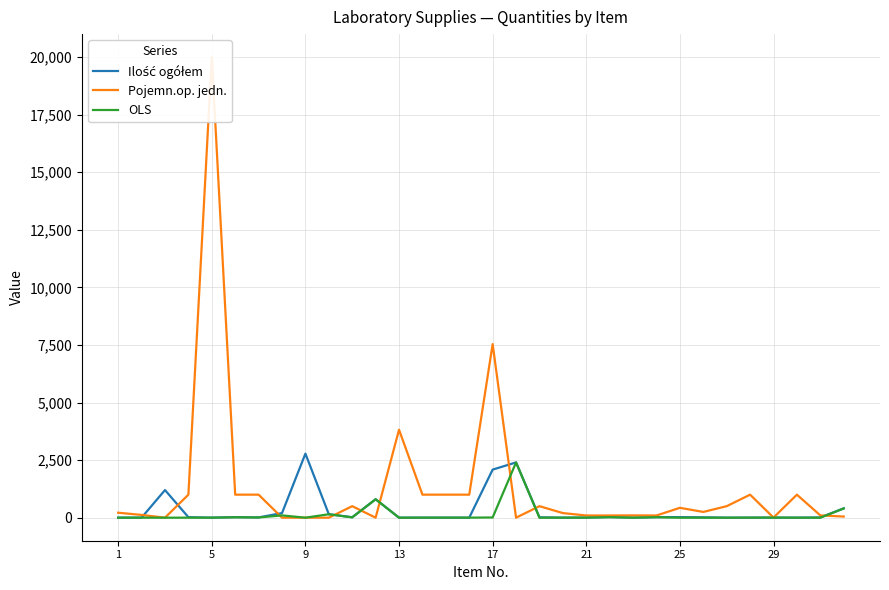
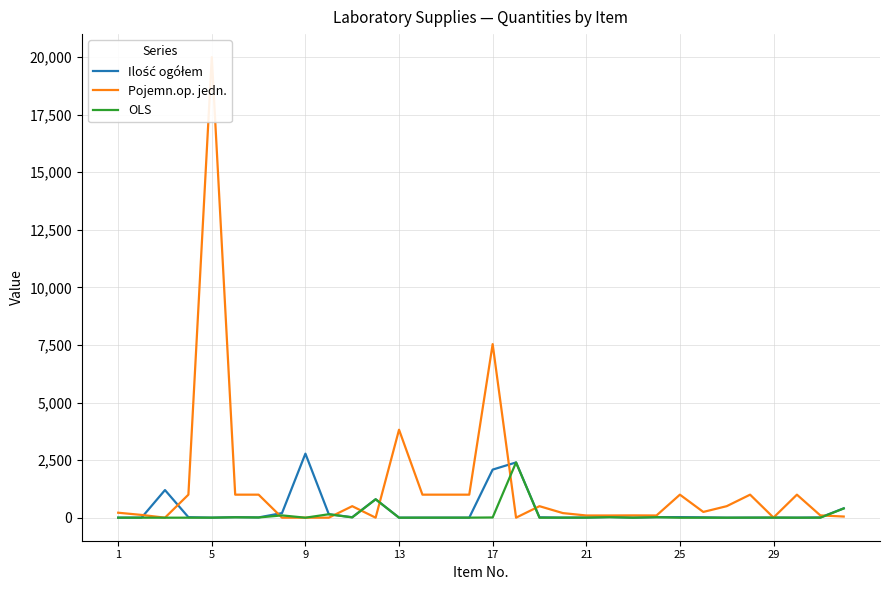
  {
    "Ilość ogółem": {
      "9": "2,800",
      "17": "2,100"
    },
    "Pojemn.op. jedn.": {
      "1": "200",
      "13": "3,800",
      "17": "7,500",
-     "25": "400"
+     "25": "1,000"
    },
    "OLS": {
      "17": "0"
    }
  }
